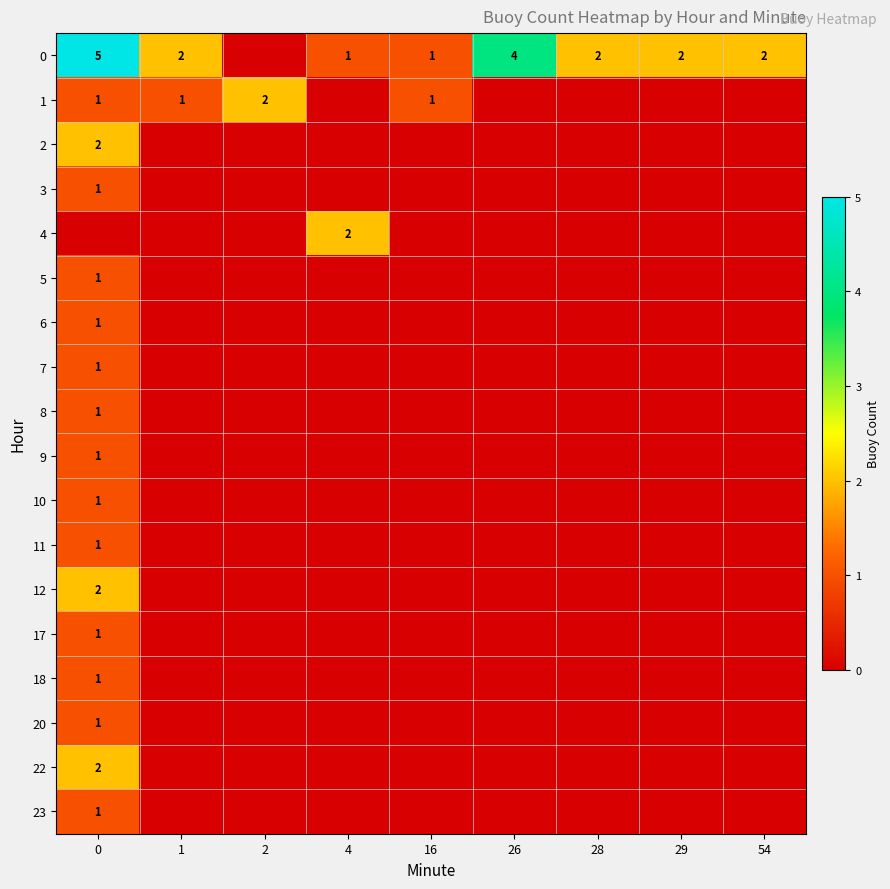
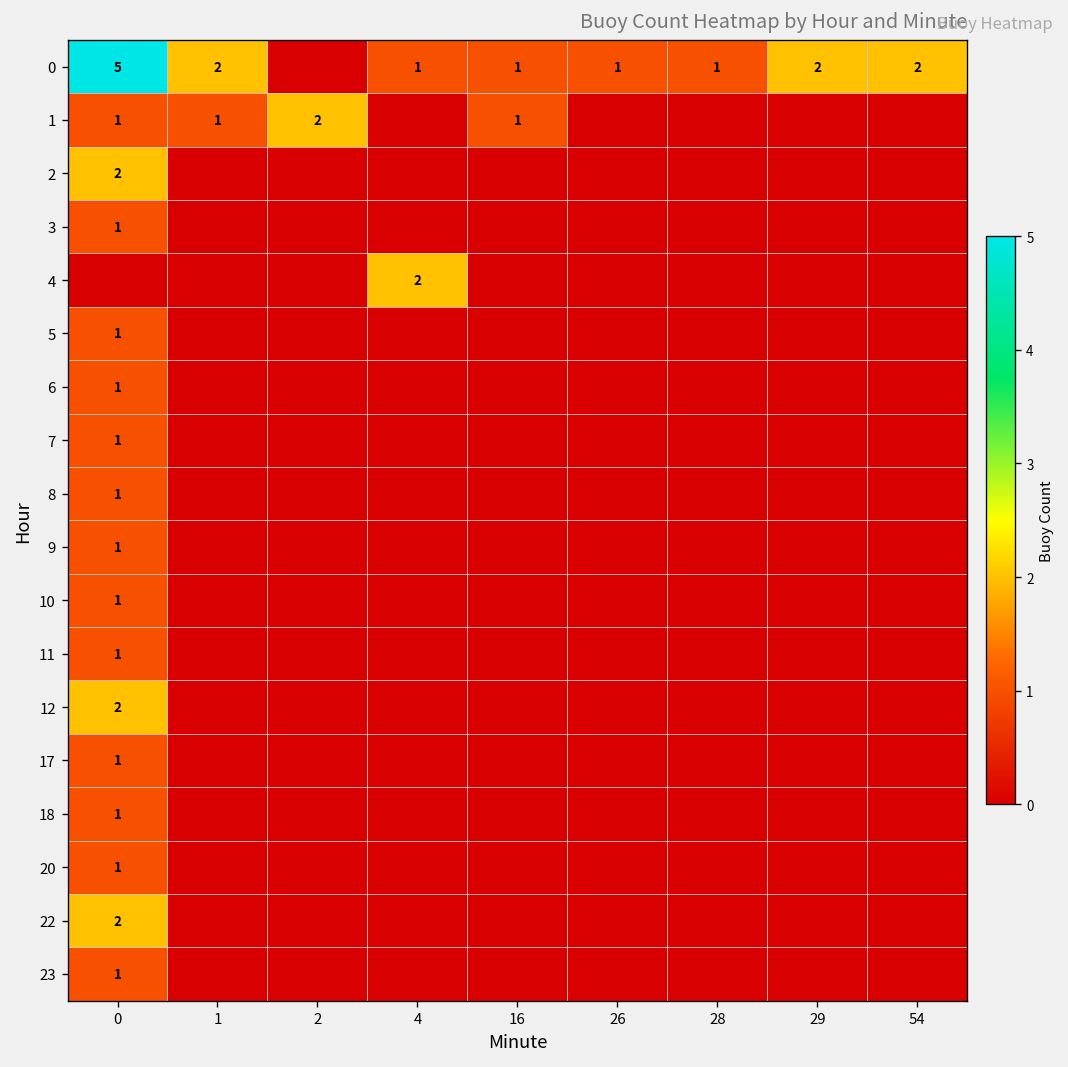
  {
    "0": {
      "0": 5,
      "1": 2,
      "4": 1,
      "16": 1,
-     "26": 4,
-     "28": 2,
+     "26": 1,
+     "28": 1,
      "29": 2,
      "54": 2
    },
    "1": {
      "0": 1,
      "1": 1,
      "2": 2,
      "16": 1
    },
    "2": {
      "0": 2
    },
    "3": {
      "0": 1
    },
    "4": {
      "4": 2
    },
    "5": {
      "0": 1
    },
    "6": {
      "0": 1
    },
    "7": {
      "0": 1
    },
    "8": {
      "0": 1
    },
    "9": {
      "0": 1
    },
    "10": {
      "0": 1
    },
    "11": {
      "0": 1
    },
    "12": {
      "0": 2
    },
    "17": {
      "0": 1
    },
    "18": {
      "0": 1
    },
    "20": {
      "0": 1
    },
    "22": {
      "0": 2
    },
    "23": {
      "0": 1
    }
  }
